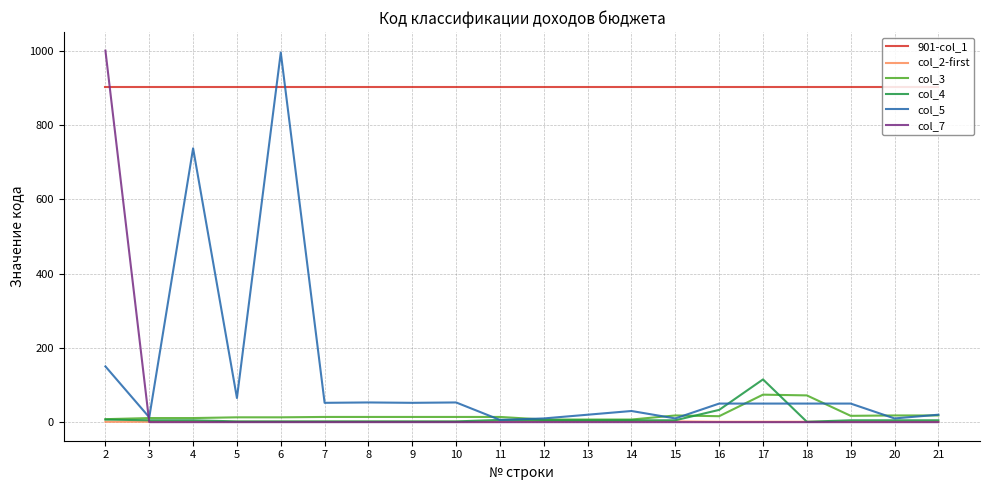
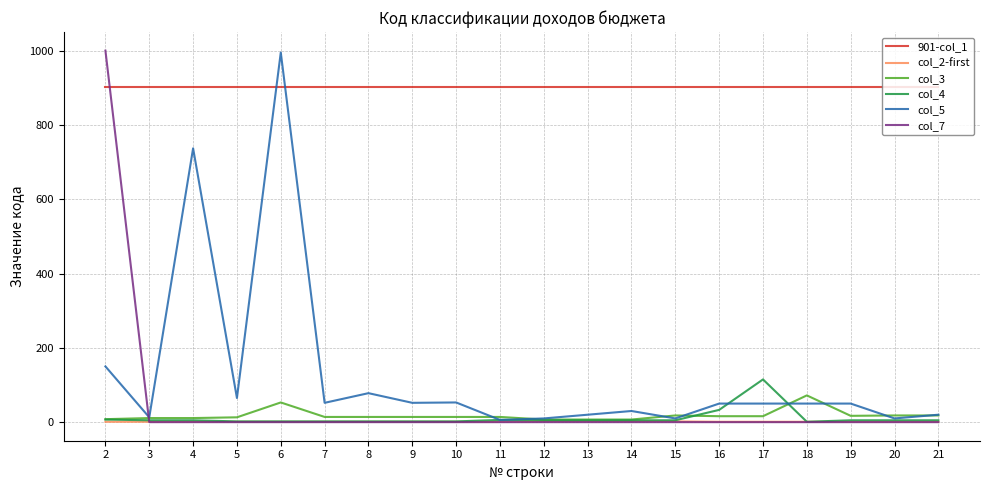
  {
    "901-col_1": {
      "2": 900,
      "3": 900,
      "4": 900,
      "5": 900,
      "6": 900,
      "7": 900,
      "8": 900,
      "9": 900,
      "10": 900,
      "11": 900,
      "12": 900,
      "13": 900,
      "14": 900,
      "15": 900,
      "16": 900,
      "17": 900,
      "18": 900,
      "19": 900
    },
    "col_3": {
      "5": 10,
-     "6": 10,
+     "6": 50,
      "7": 10,
      "8": 10,
      "9": 10,
      "10": 10,
      "11": 10,
      "15": 20,
      "16": 20,
-     "17": 70,
+     "17": 20,
      "18": 70,
      "19": 20,
      "20": 20
    },
    "col_4": {
      "16": 30,
      "17": 120
    },
    "col_5": {
      "2": 150,
      "4": 740,
      "5": 70,
      "6": 1000,
      "7": 50,
-     "8": 50,
+     "8": 80,
      "9": 50,
      "10": 50,
      "13": 20,
      "14": 30,
      "16": 50,
      "17": 50,
      "18": 50,
      "19": 50
    },
    "col_7": {
      "2": 1000
    }
  }
